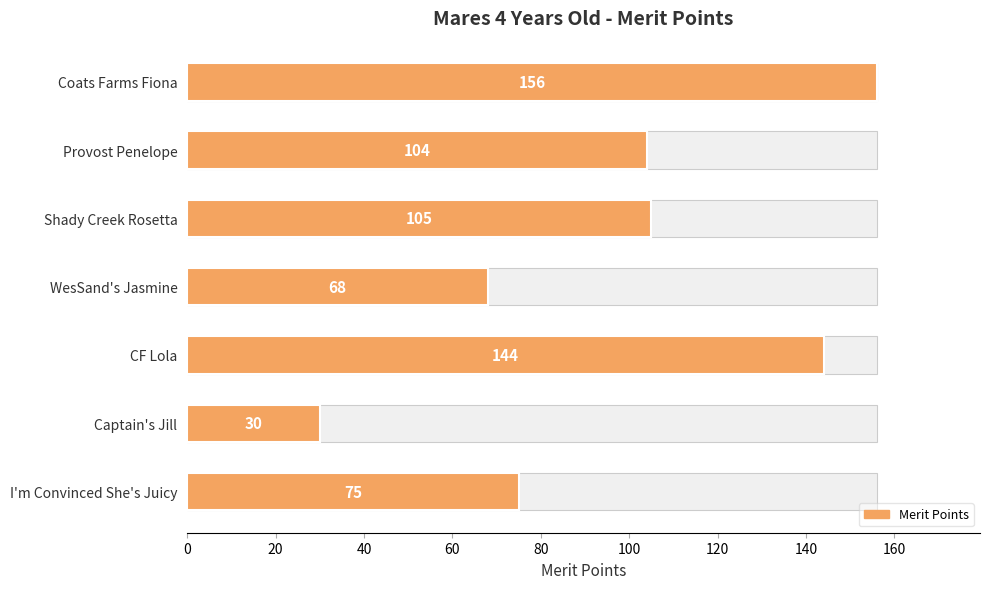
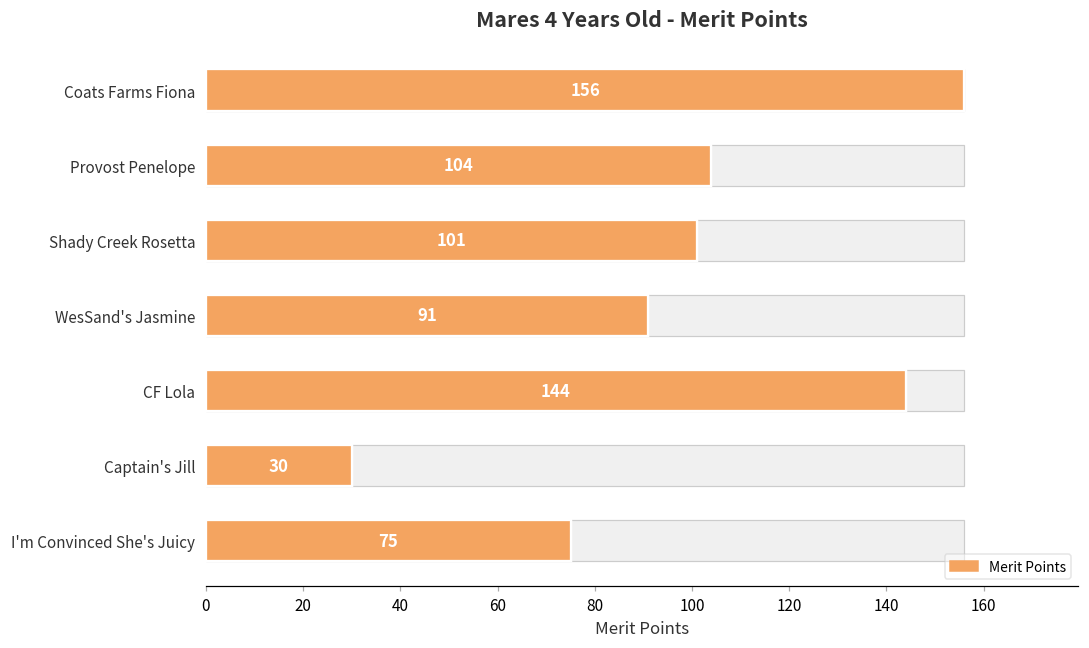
  {
    "Merit Points": {
      "Coats Farms Fiona": 156,
-     "Shady Creek Rosetta": 105,
-     "WesSand's Jasmine": 68
+     "Shady Creek Rosetta": 101,
+     "WesSand's Jasmine": 91
    }
  }
